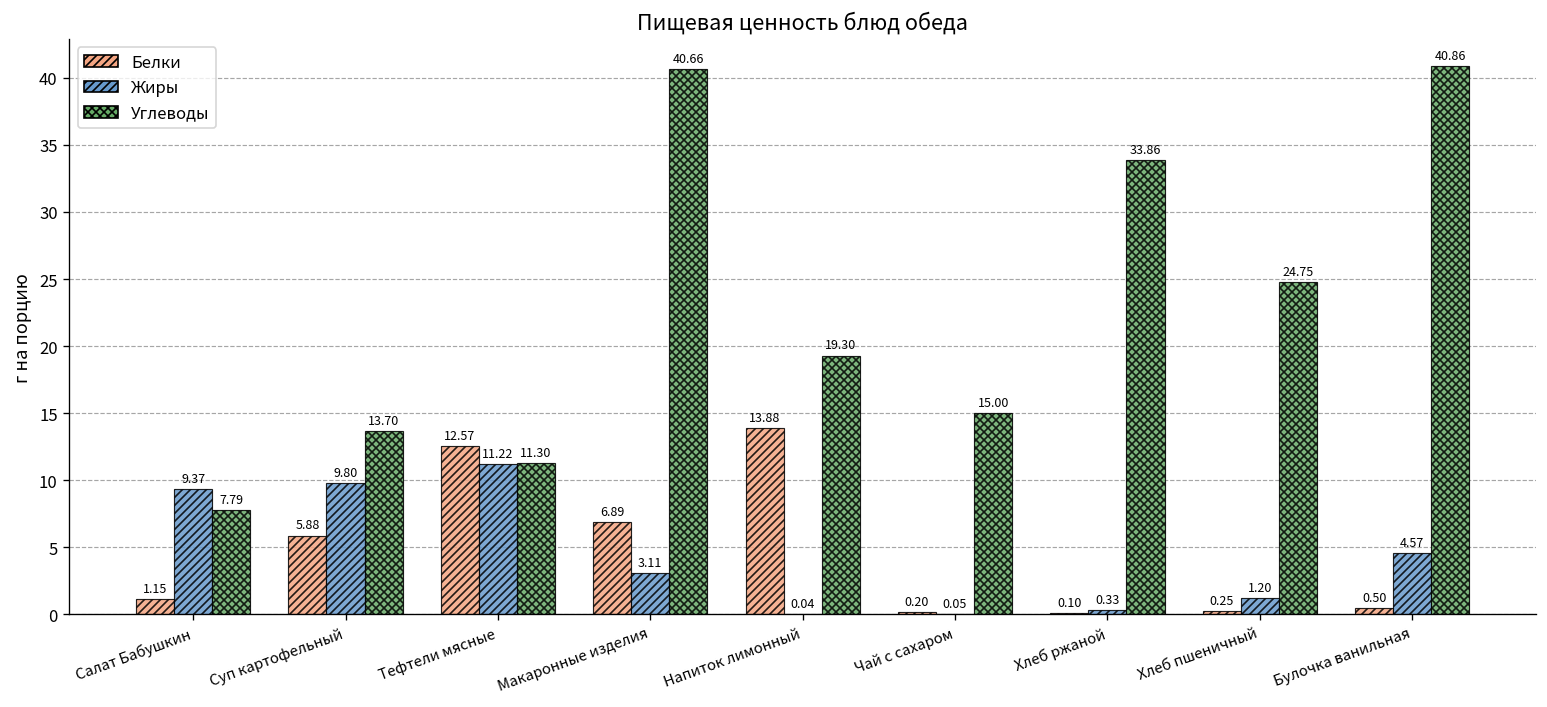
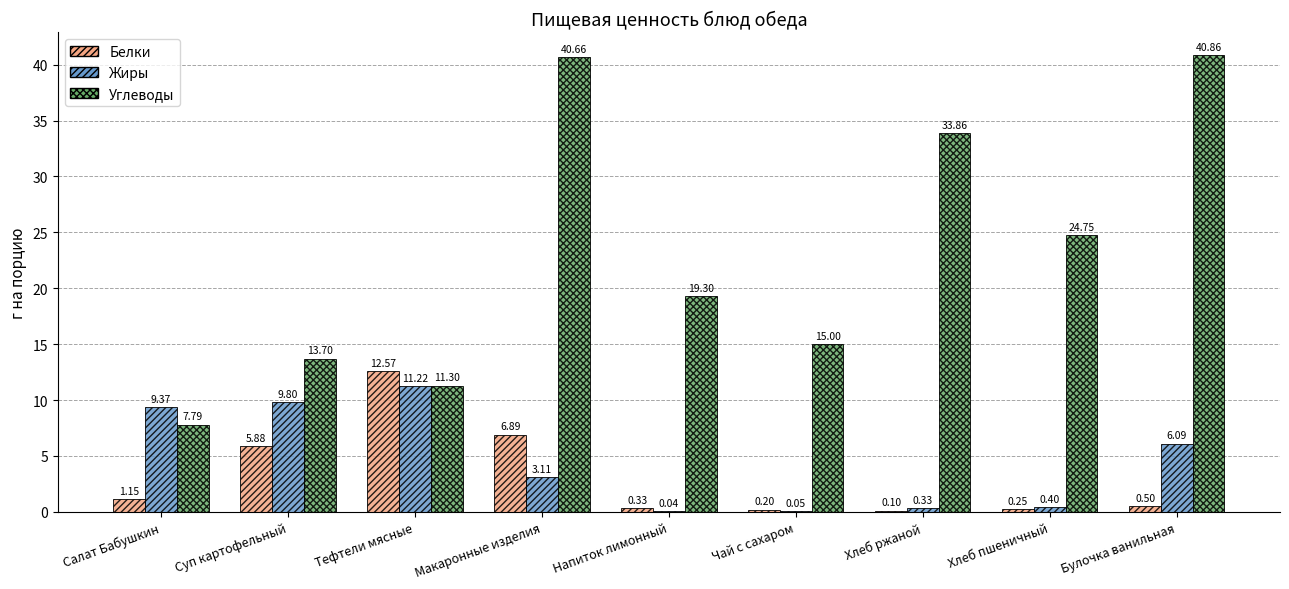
  {
    "Белки": {
      "Салат Бабушкин": 1.15,
      "Суп картофельный": 5.88,
      "Тефтели мясные": 12.57,
      "Макаронные изделия": 6.89,
-     "Напиток лимонный": 13.88,
+     "Напиток лимонный": 0.33,
      "Чай с сахаром": 0.20,
      "Хлеб ржаной": 0.10,
      "Хлеб пшеничный": 0.25,
      "Булочка ванильная": 0.50
    },
    "Жиры": {
      "Салат Бабушкин": 9.37,
      "Суп картофельный": 9.80,
      "Тефтели мясные": 11.22,
      "Макаронные изделия": 3.11,
      "Напиток лимонный": 0.04,
      "Чай с сахаром": 0.05,
      "Хлеб ржаной": 0.33,
-     "Хлеб пшеничный": 1.20,
-     "Булочка ванильная": 4.57
+     "Хлеб пшеничный": 0.40,
+     "Булочка ванильная": 6.09
    },
    "Углеводы": {
      "Салат Бабушкин": 7.79,
      "Суп картофельный": 13.70,
      "Тефтели мясные": 11.30,
      "Макаронные изделия": 40.66,
      "Напиток лимонный": 19.30,
      "Чай с сахаром": 15.00,
      "Хлеб ржаной": 33.86,
      "Хлеб пшеничный": 24.75,
      "Булочка ванильная": 40.86
    }
  }
